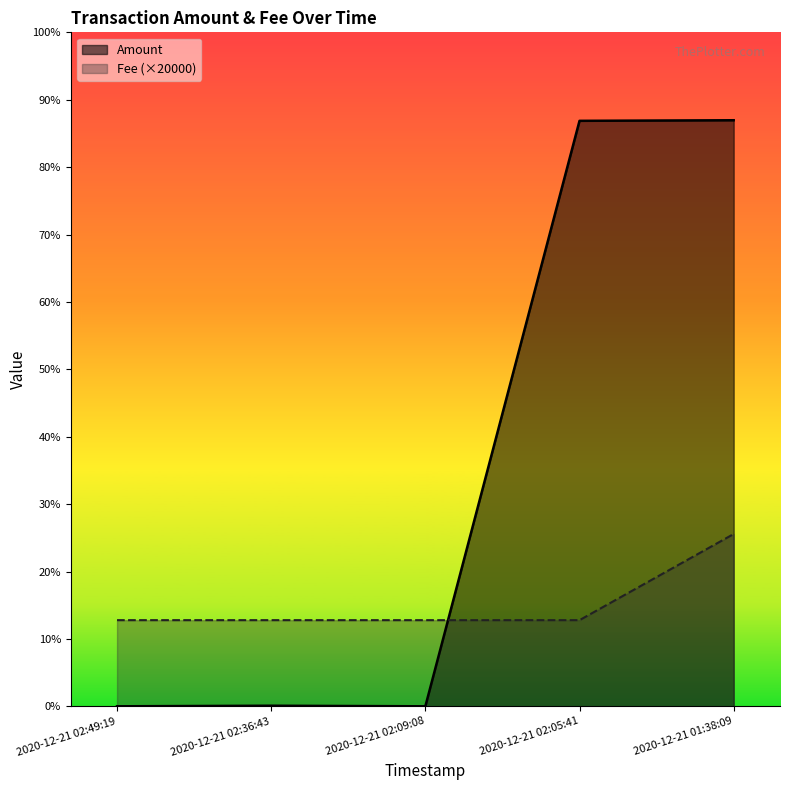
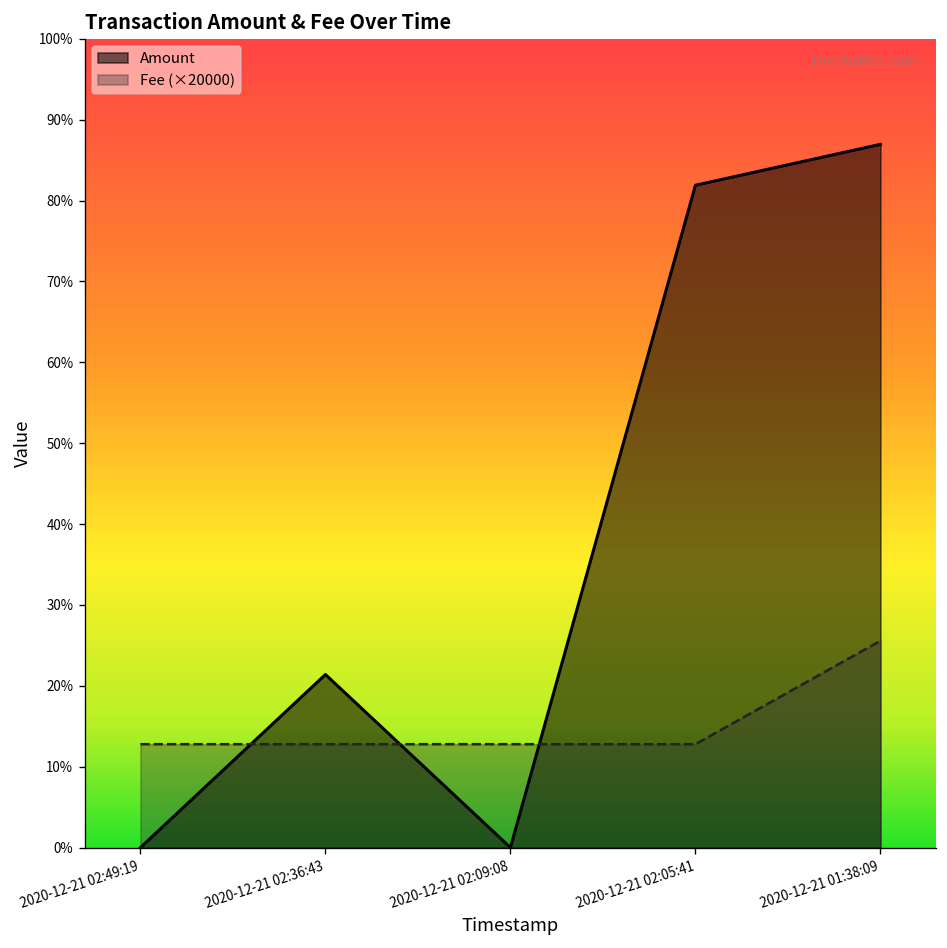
  {
    "Amount": {
      "2020-12-21 02:49:19": "0%",
-     "2020-12-21 02:36:43": "0%",
+     "2020-12-21 02:36:43": "21%",
      "2020-12-21 02:09:08": "0%",
-     "2020-12-21 02:05:41": "87%",
+     "2020-12-21 02:05:41": "82%",
      "2020-12-21 01:38:09": "87%"
    },
    "Fee (×20000)": {
      "2020-12-21 02:49:19": "13%",
      "2020-12-21 02:36:43": "13%",
      "2020-12-21 02:09:08": "13%",
      "2020-12-21 02:05:41": "13%",
      "2020-12-21 01:38:09": "26%"
    }
  }
